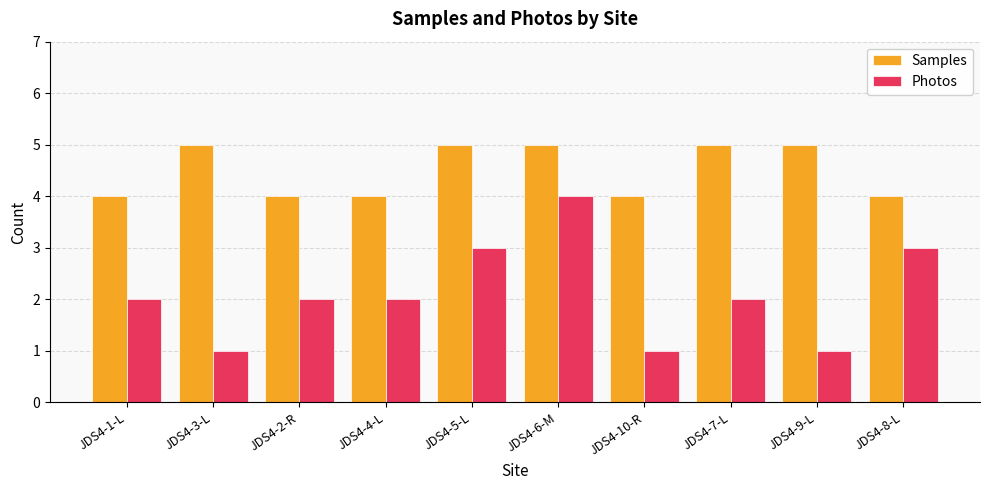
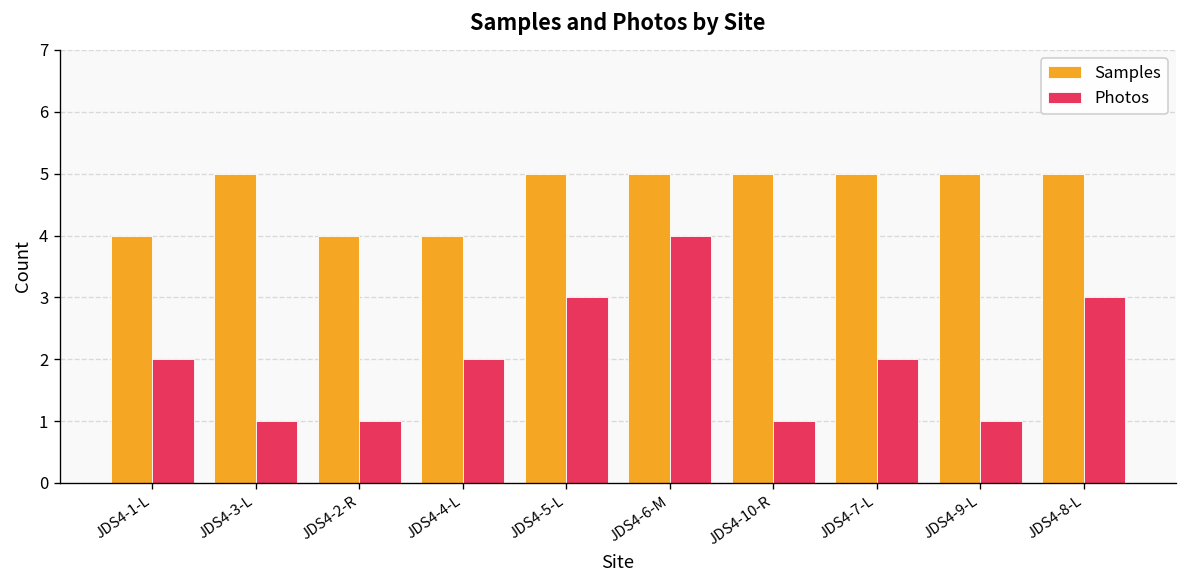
  {
    "Samples": {
      "JDS4-1-L": 4,
      "JDS4-3-L": 5,
      "JDS4-2-R": 4,
      "JDS4-4-L": 4,
      "JDS4-5-L": 5,
      "JDS4-6-M": 5,
-     "JDS4-10-R": 4,
+     "JDS4-10-R": 5,
      "JDS4-7-L": 5,
      "JDS4-9-L": 5,
-     "JDS4-8-L": 4
+     "JDS4-8-L": 5
    },
    "Photos": {
      "JDS4-1-L": 2,
      "JDS4-3-L": 1,
-     "JDS4-2-R": 2,
+     "JDS4-2-R": 1,
      "JDS4-4-L": 2,
      "JDS4-5-L": 3,
      "JDS4-6-M": 4,
      "JDS4-10-R": 1,
      "JDS4-7-L": 2,
      "JDS4-9-L": 1,
      "JDS4-8-L": 3
    }
  }
